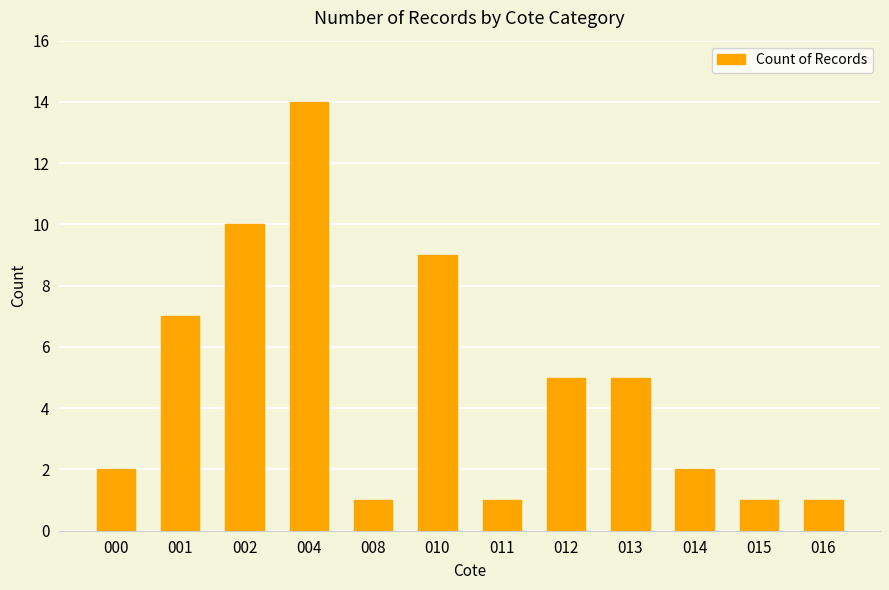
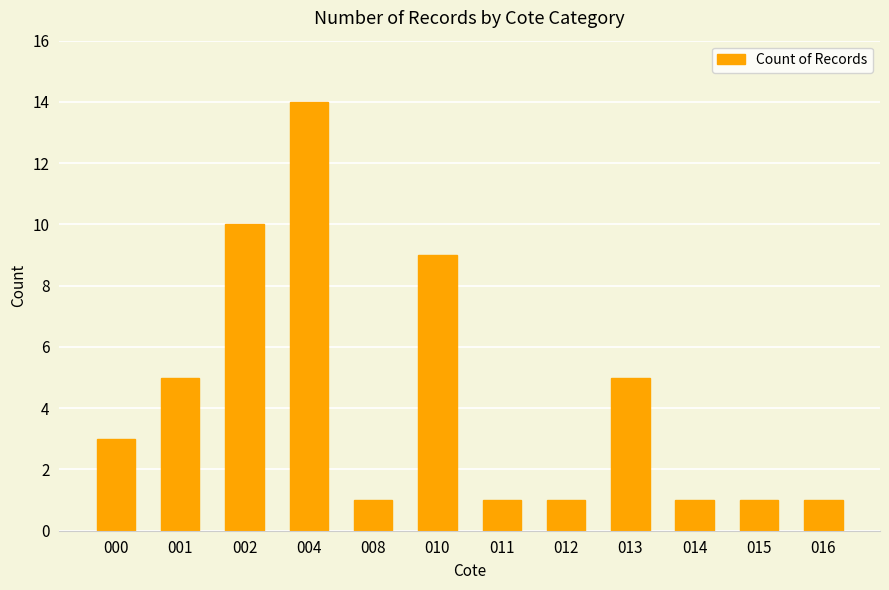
  {
-   "000": 2,
-   "001": 7,
+   "000": 3,
+   "001": 5,
    "002": 10,
    "004": 14,
    "008": 1,
    "010": 9,
    "011": 1,
-   "012": 5,
+   "012": 1,
    "013": 5,
-   "014": 2,
+   "014": 1,
    "015": 1,
    "016": 1
  }
